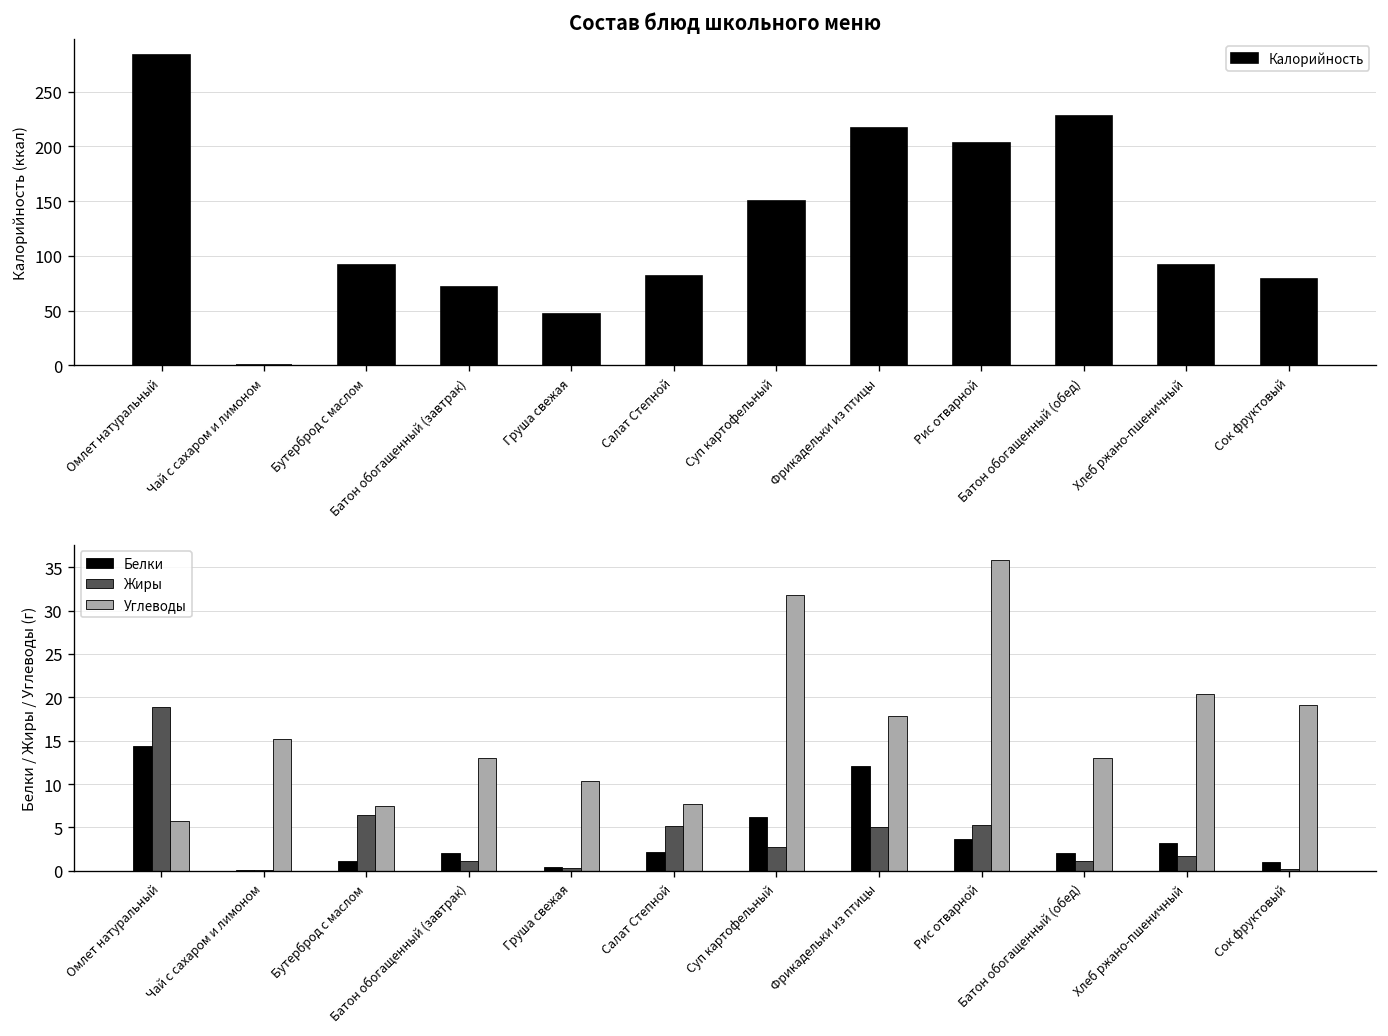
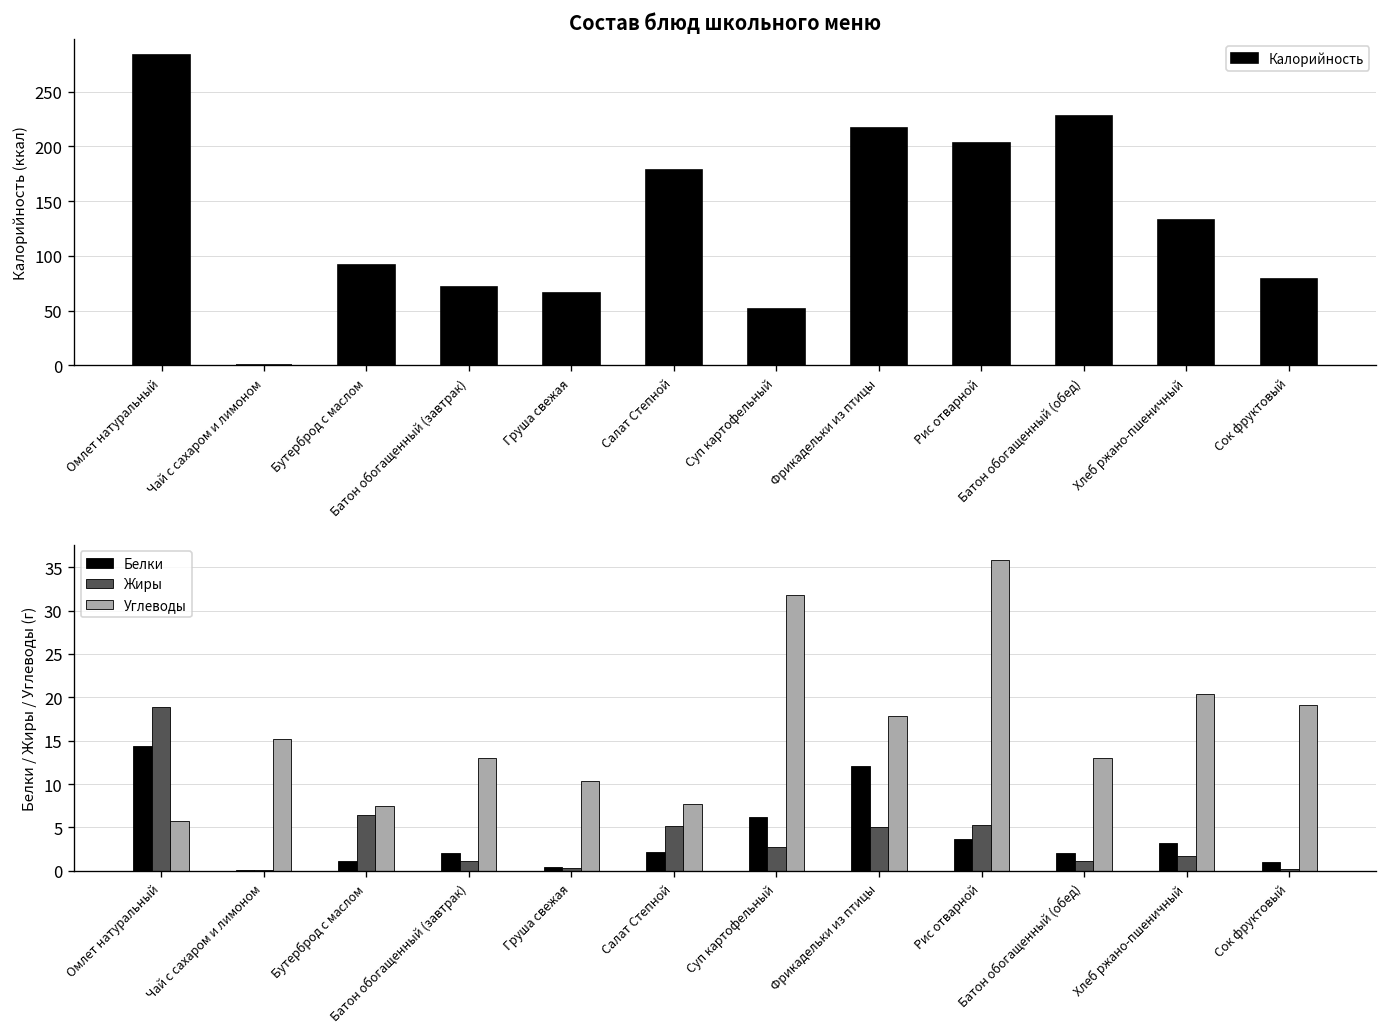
  {
    "Состав блюд школьного меню": {
      "Омлет натуральный": 280,
      "Бутерброд с маслом": 90,
      "Батон обогащенный (завтрак)": 70,
-     "Груша свежая": 50,
-     "Салат Степной": 80,
-     "Суп картофельный": 150,
+     "Груша свежая": 70,
+     "Салат Степной": 180,
+     "Суп картофельный": 50,
      "Фрикадельки из птицы": 220,
      "Рис отварной": 200,
      "Батон обогащенный (обед)": 230,
-     "Хлеб ржано-пшеничный": 90,
+     "Хлеб ржано-пшеничный": 130,
      "Сок фруктовый": 80
    }
  }
